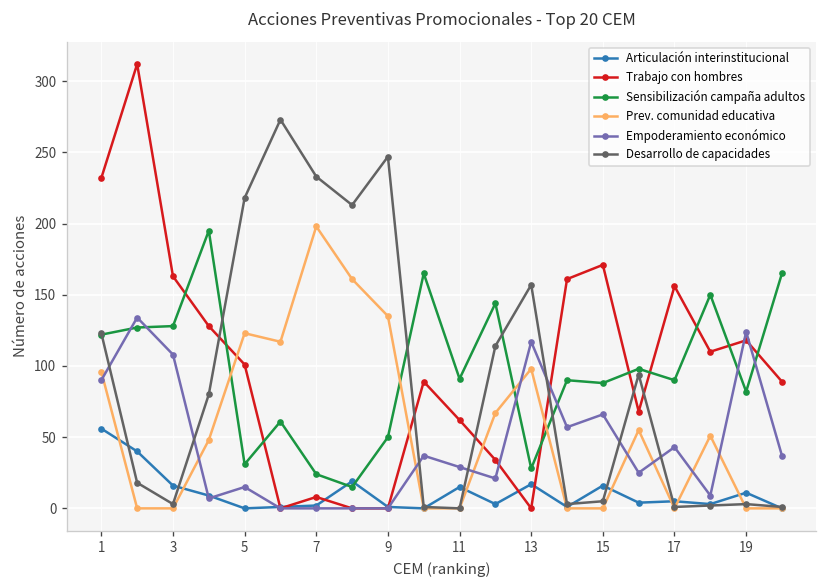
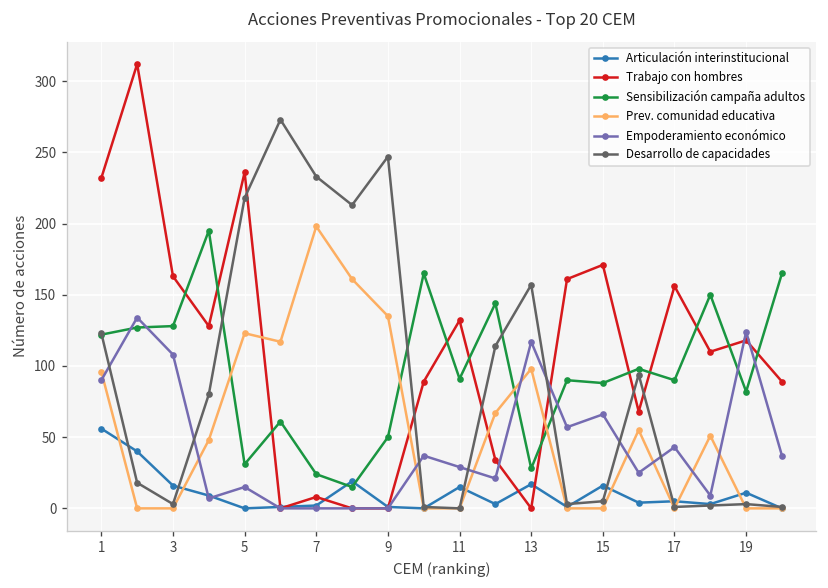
  {
    "Articulación interinstitucional": {
      "1": 56,
      "3": 16,
      "5": 0,
      "11": 15,
      "13": 17,
      "15": 16,
      "17": 5,
      "19": 11
    },
    "Trabajo con hombres": {
      "1": 232,
      "3": 163,
-     "5": 101,
+     "5": 236,
      "7": 8,
-     "11": 62,
+     "11": 132,
      "13": 0,
      "15": 171,
      "17": 156,
      "19": 118
    },
    "Sensibilización campaña adultos": {
      "3": 128,
      "5": 31,
      "7": 24,
      "9": 50,
      "11": 91,
      "13": 28,
      "15": 88,
      "17": 90,
      "19": 82
    },
    "Prev. comunidad educativa": {
      "1": 96,
      "3": 0,
      "5": 123,
      "7": 198,
      "9": 135,
      "13": 98,
      "15": 0,
      "19": 0
    },
    "Empoderamiento económico": {
      "1": 90,
      "3": 108,
      "5": 15,
      "11": 29,
      "13": 117,
      "15": 66,
      "17": 43,
      "19": 124
    },
    "Desarrollo de capacidades": {
      "3": 3,
      "5": 218,
      "7": 233,
      "9": 247,
      "13": 157,
      "15": 5,
      "19": 3
    }
  }
